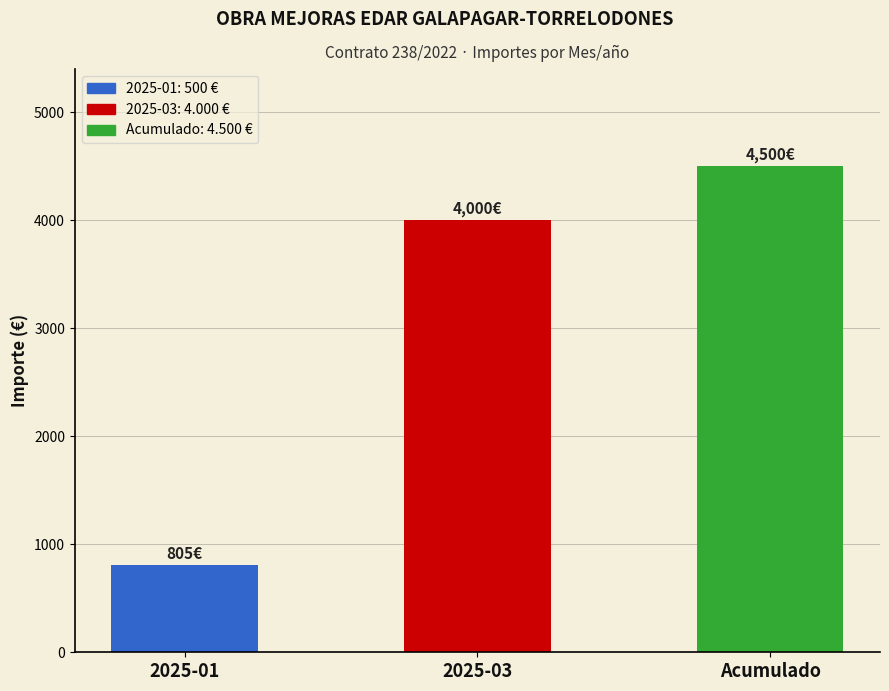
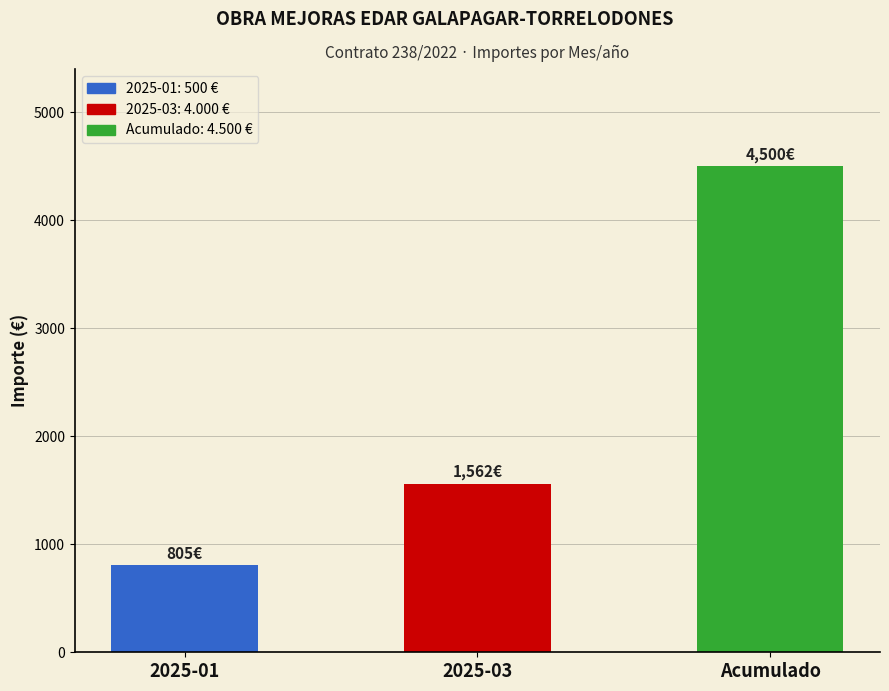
  {
    "2025-01": "805€",
-   "2025-03": "4,000€",
+   "2025-03": "1,562€",
    "Acumulado": "4,500€"
  }
